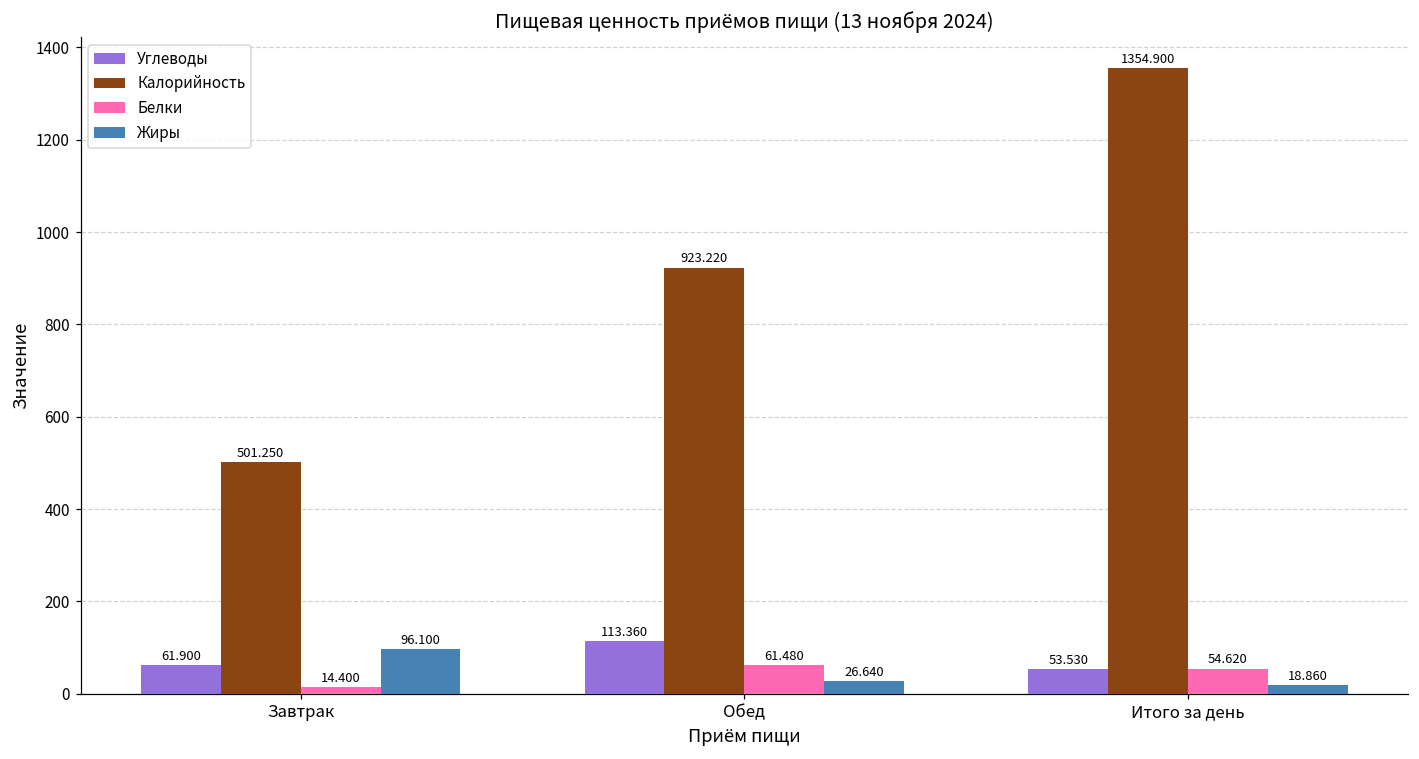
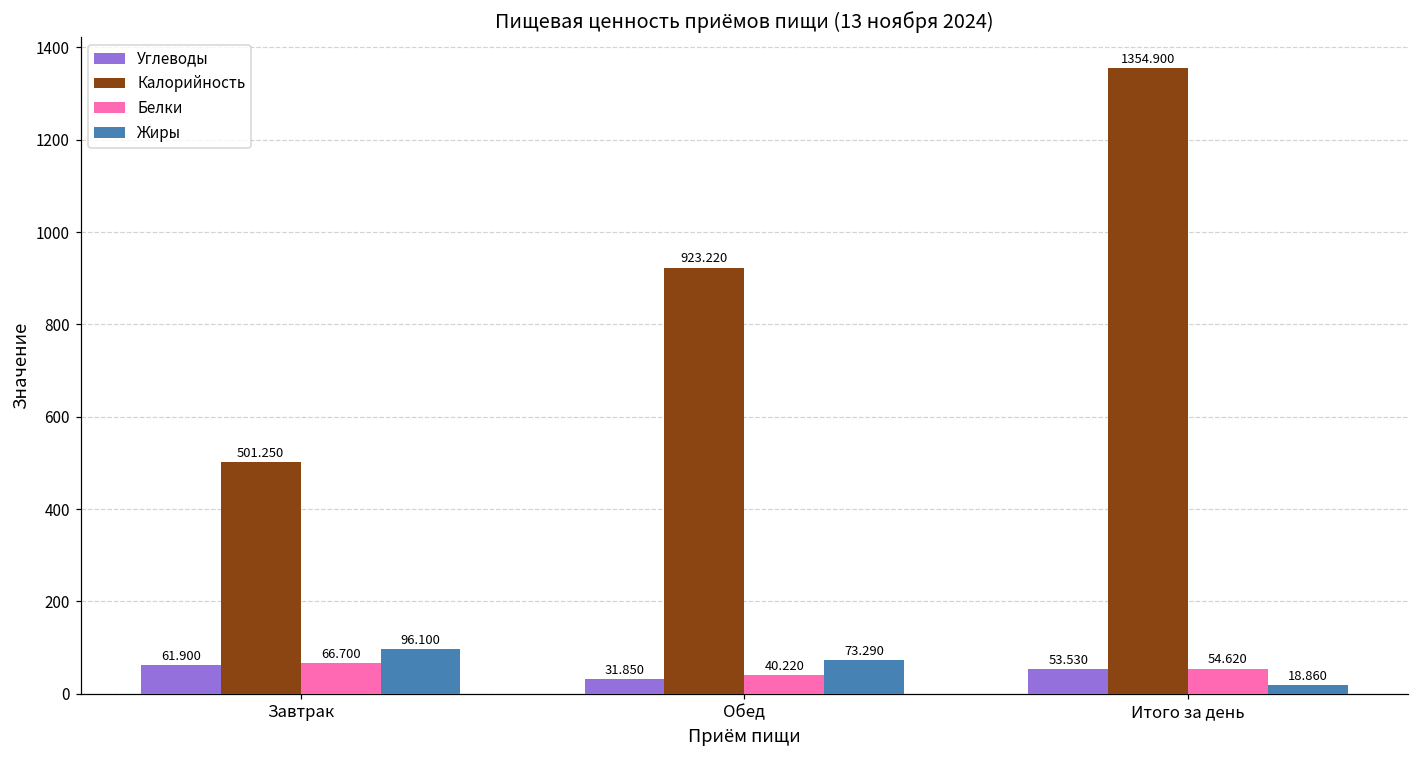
  {
    "Углеводы": {
      "Завтрак": 61.900,
-     "Обед": 113.360,
+     "Обед": 31.850,
      "Итого за день": 53.530
    },
    "Калорийность": {
      "Завтрак": 501.250,
      "Обед": 923.220,
      "Итого за день": 1354.900
    },
    "Белки": {
-     "Завтрак": 14.400,
-     "Обед": 61.480,
+     "Завтрак": 66.700,
+     "Обед": 40.220,
      "Итого за день": 54.620
    },
    "Жиры": {
      "Завтрак": 96.100,
-     "Обед": 26.640,
+     "Обед": 73.290,
      "Итого за день": 18.860
    }
  }
